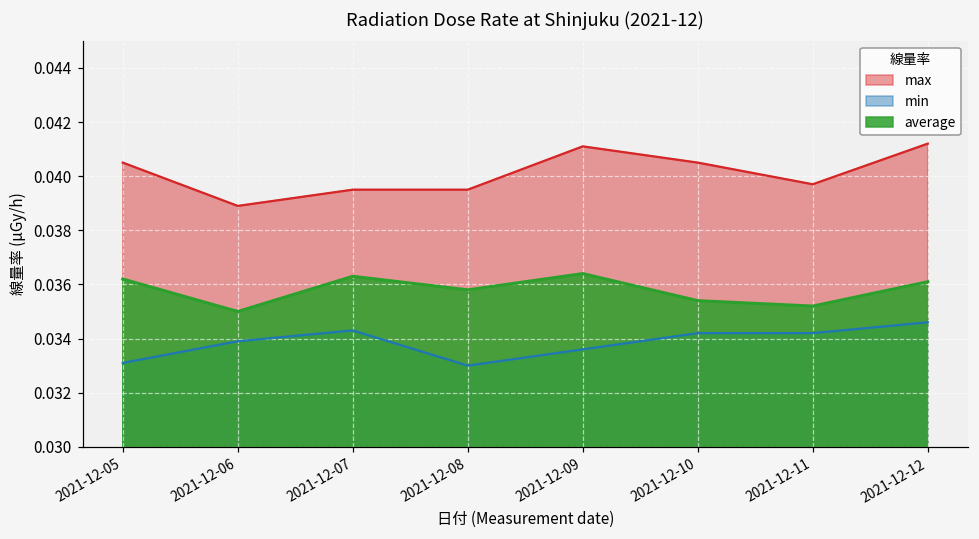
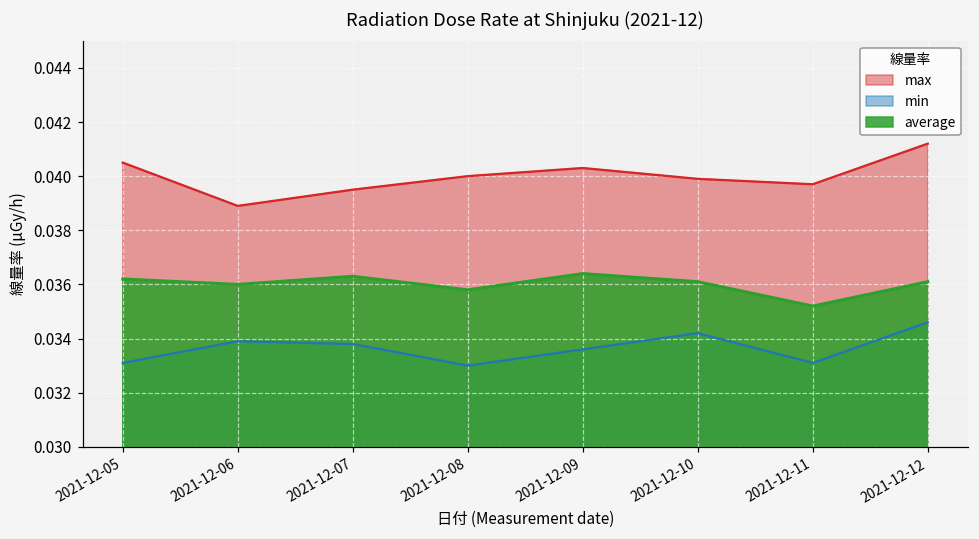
  {
    "max": {
      "2021-12-05": 0.0405,
      "2021-12-06": 0.0389,
      "2021-12-07": 0.0395,
-     "2021-12-08": 0.0395,
-     "2021-12-09": 0.0411,
-     "2021-12-10": 0.0405,
+     "2021-12-08": 0.0400,
+     "2021-12-09": 0.0403,
+     "2021-12-10": 0.0399,
      "2021-12-11": 0.0397,
      "2021-12-12": 0.0412
    },
    "min": {
      "2021-12-05": 0.0331,
      "2021-12-06": 0.0339,
-     "2021-12-07": 0.0343,
+     "2021-12-07": 0.0338,
      "2021-12-08": 0.0330,
      "2021-12-09": 0.0336,
      "2021-12-10": 0.0342,
-     "2021-12-11": 0.0342,
+     "2021-12-11": 0.0331,
      "2021-12-12": 0.0346
    },
    "average": {
      "2021-12-05": 0.0362,
-     "2021-12-06": 0.035,
+     "2021-12-06": 0.036,
      "2021-12-07": 0.0363,
      "2021-12-08": 0.0358,
      "2021-12-09": 0.0364,
-     "2021-12-10": 0.0354,
+     "2021-12-10": 0.0361,
      "2021-12-11": 0.0352,
      "2021-12-12": 0.0361
    }
  }
